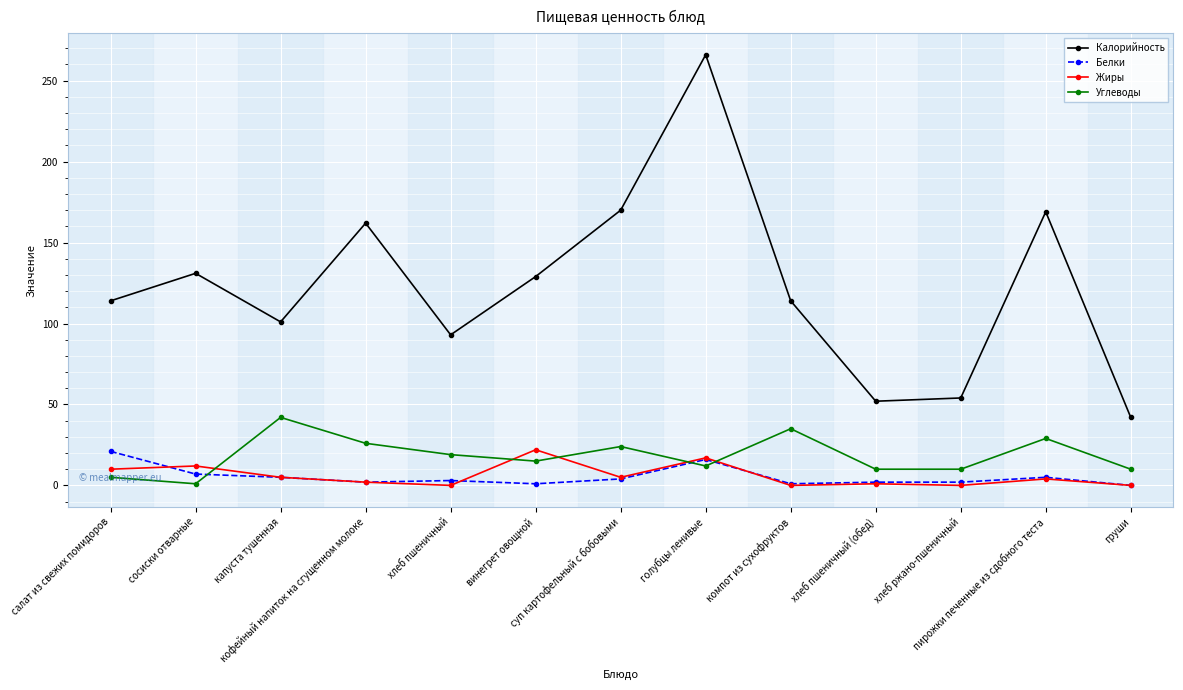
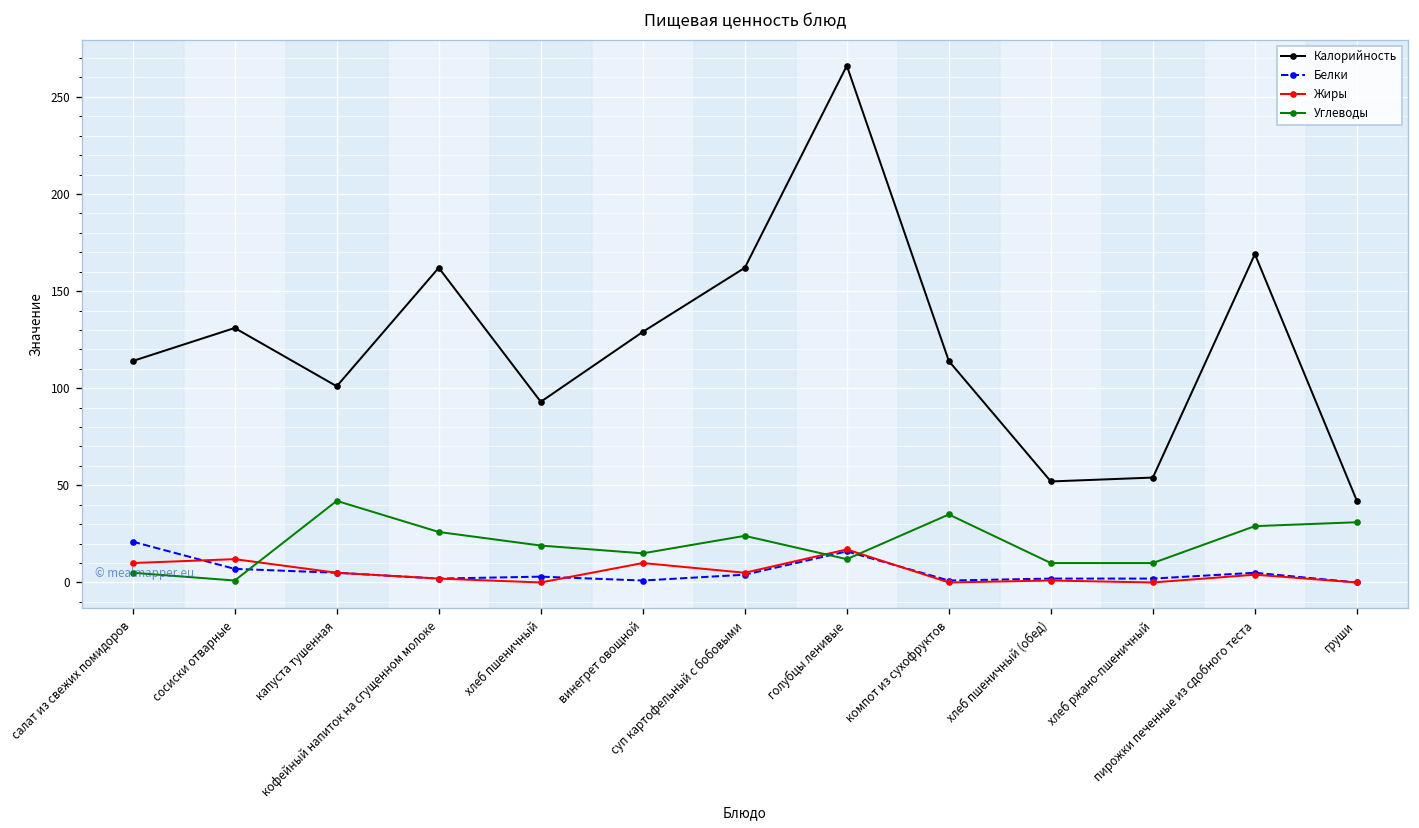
  {
    "Калорийность": {
      "салат из свежих помидоров": 114,
      "сосиски отварные": 131,
      "капуста тушенная": 101,
      "кофейный напиток на сгущенном молоке": 162,
      "хлеб пшеничный": 93,
      "винегрет овощной": 129,
-     "суп картофельный с бобовыми": 170,
+     "суп картофельный с бобовыми": 162,
      "голубцы ленивые": 266,
      "компот из сухофруктов": 114,
      "хлеб пшеничный (обед)": 52,
      "хлеб ржано-пшеничный": 54,
      "пирожки печенные из сдобного теста": 169,
      "груши": 42
    },
    "Белки": {
      "салат из свежих помидоров": 21,
      "сосиски отварные": 7,
      "хлеб пшеничный": 3,
      "винегрет овощной": 1,
      "хлеб ржано-пшеничный": 2
    },
    "Жиры": {
      "салат из свежих помидоров": 10,
      "сосиски отварные": 12,
      "хлеб пшеничный": 0,
-     "винегрет овощной": 22,
+     "винегрет овощной": 10,
      "хлеб ржано-пшеничный": 0
    },
    "Углеводы": {
      "салат из свежих помидоров": 5,
      "сосиски отварные": 1,
      "капуста тушенная": 42,
      "кофейный напиток на сгущенном молоке": 26,
      "хлеб пшеничный": 19,
      "винегрет овощной": 15,
      "суп картофельный с бобовыми": 24,
      "голубцы ленивые": 12,
      "компот из сухофруктов": 35,
      "хлеб пшеничный (обед)": 10,
      "хлеб ржано-пшеничный": 10,
      "пирожки печенные из сдобного теста": 29,
-     "груши": 10
+     "груши": 31
    }
  }
